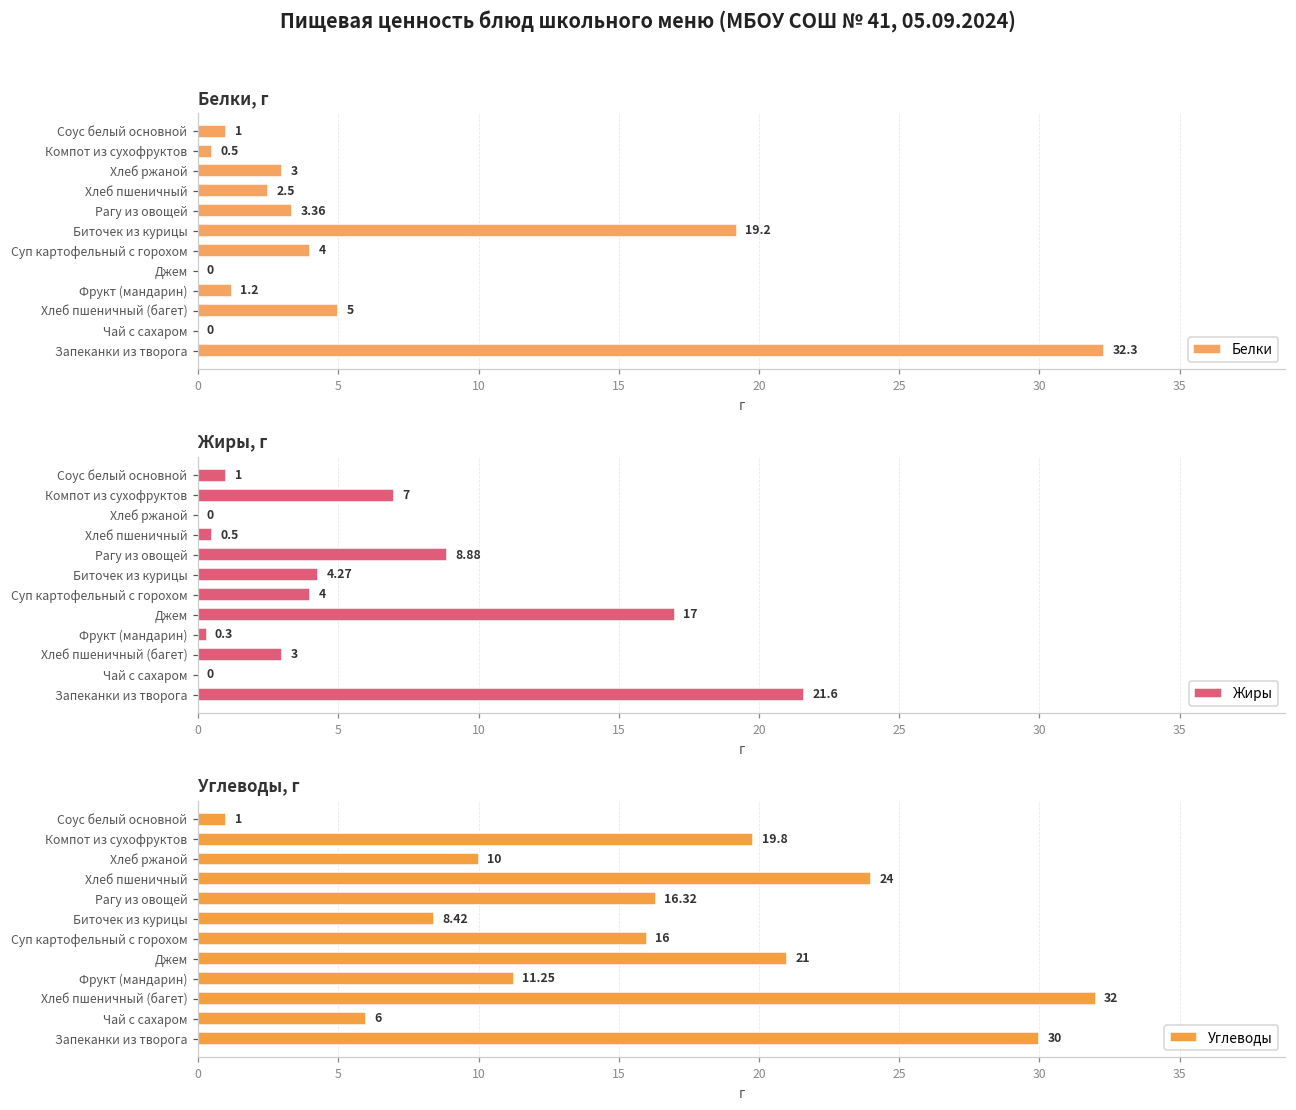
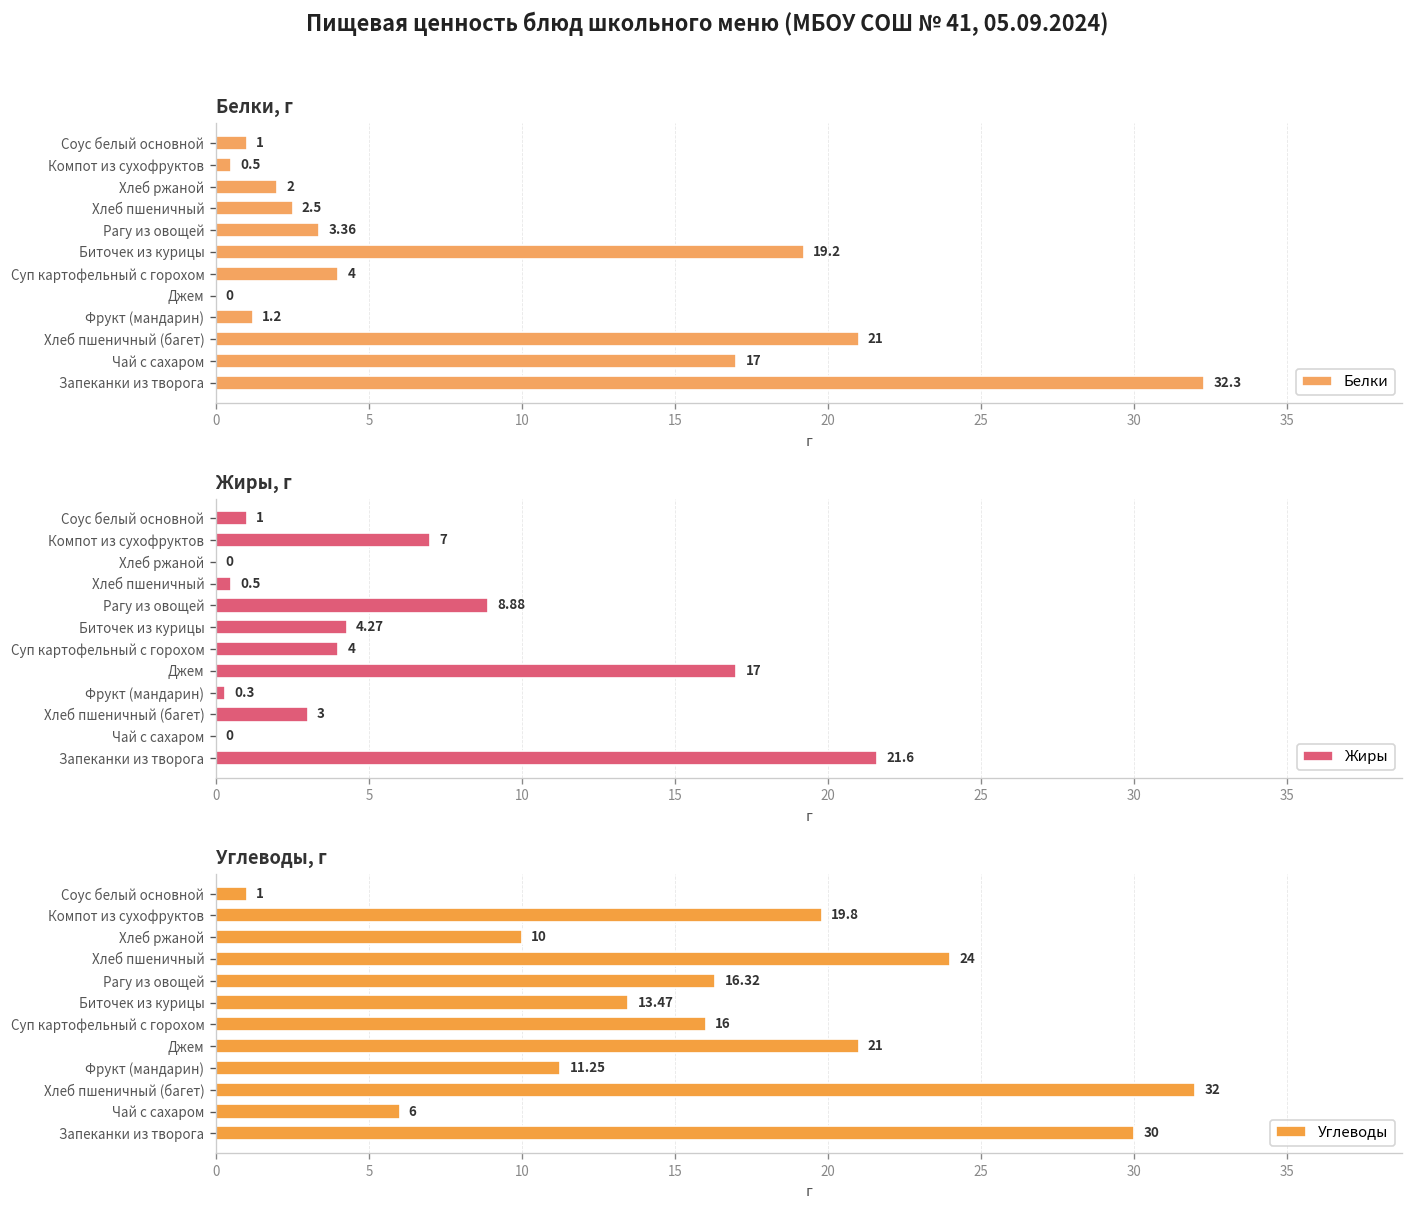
  {
    "Белки, г": {
      "Соус белый основной": 1,
      "Компот из сухофруктов": 0.5,
-     "Хлеб ржаной": 3,
+     "Хлеб ржаной": 2,
      "Хлеб пшеничный": 2.5,
      "Рагу из овощей": 3.36,
      "Биточек из курицы": 19.2,
      "Суп картофельный с горохом": 4,
      "Джем": 0,
      "Фрукт (мандарин)": 1.2,
-     "Хлеб пшеничный (багет)": 5,
-     "Чай с сахаром": 0,
+     "Хлеб пшеничный (багет)": 21,
+     "Чай с сахаром": 17,
      "Запеканки из творога": 32.3
    },
    "Жиры, г": {
      "Соус белый основной": 1,
      "Компот из сухофруктов": 7,
      "Хлеб ржаной": 0,
      "Хлеб пшеничный": 0.5,
      "Рагу из овощей": 8.88,
      "Биточек из курицы": 4.27,
      "Суп картофельный с горохом": 4,
      "Джем": 17,
      "Фрукт (мандарин)": 0.3,
      "Хлеб пшеничный (багет)": 3,
      "Чай с сахаром": 0,
      "Запеканки из творога": 21.6
    },
    "Углеводы, г": {
      "Соус белый основной": 1,
      "Компот из сухофруктов": 19.8,
      "Хлеб ржаной": 10,
      "Хлеб пшеничный": 24,
      "Рагу из овощей": 16.32,
-     "Биточек из курицы": 8.42,
+     "Биточек из курицы": 13.47,
      "Суп картофельный с горохом": 16,
      "Джем": 21,
      "Фрукт (мандарин)": 11.25,
      "Хлеб пшеничный (багет)": 32,
      "Чай с сахаром": 6,
      "Запеканки из творога": 30
    }
  }
